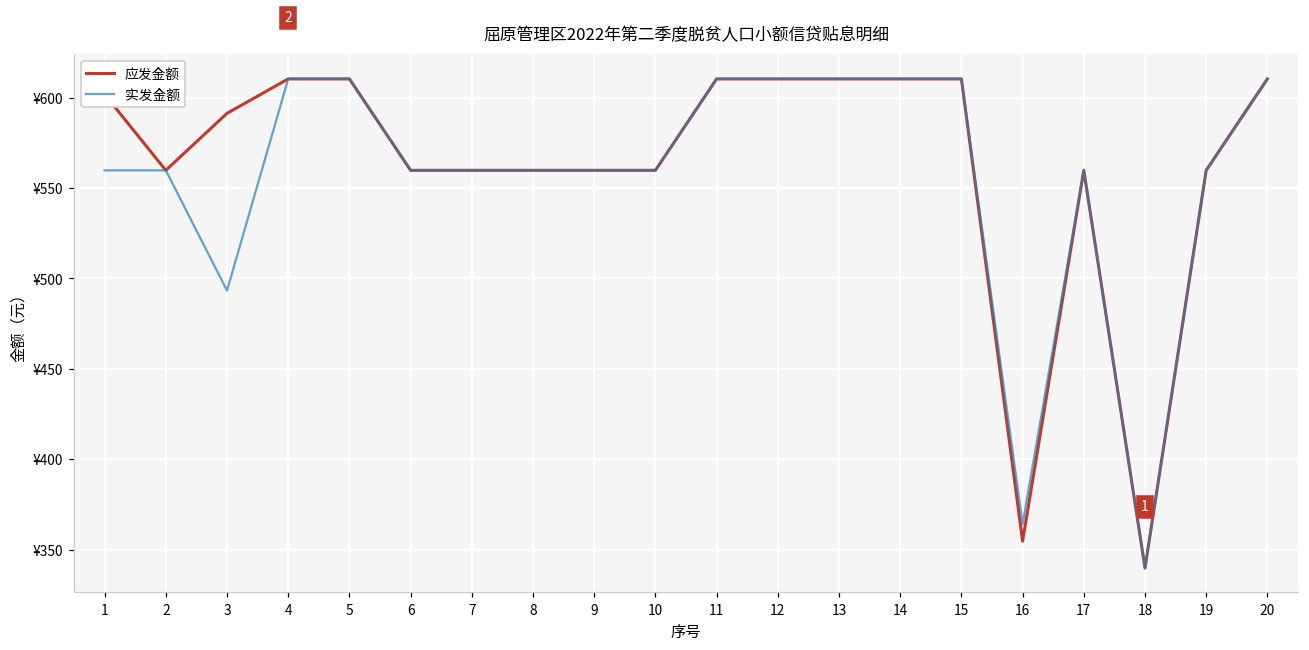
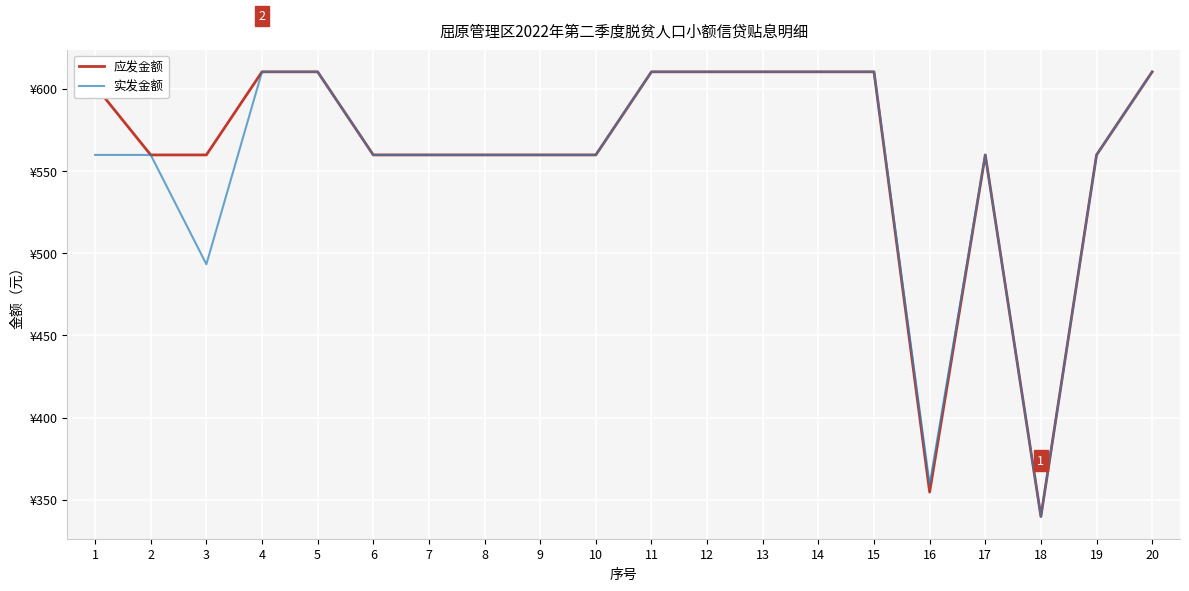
  {
    "应发金额": {
-     "3": "¥591",
+     "3": "¥560",
      "16": "¥355"
    },
    "实发金额": {
      "1": "¥560",
      "3": "¥493",
-     "16": "¥364"
+     "16": "¥359"
    }
  }
